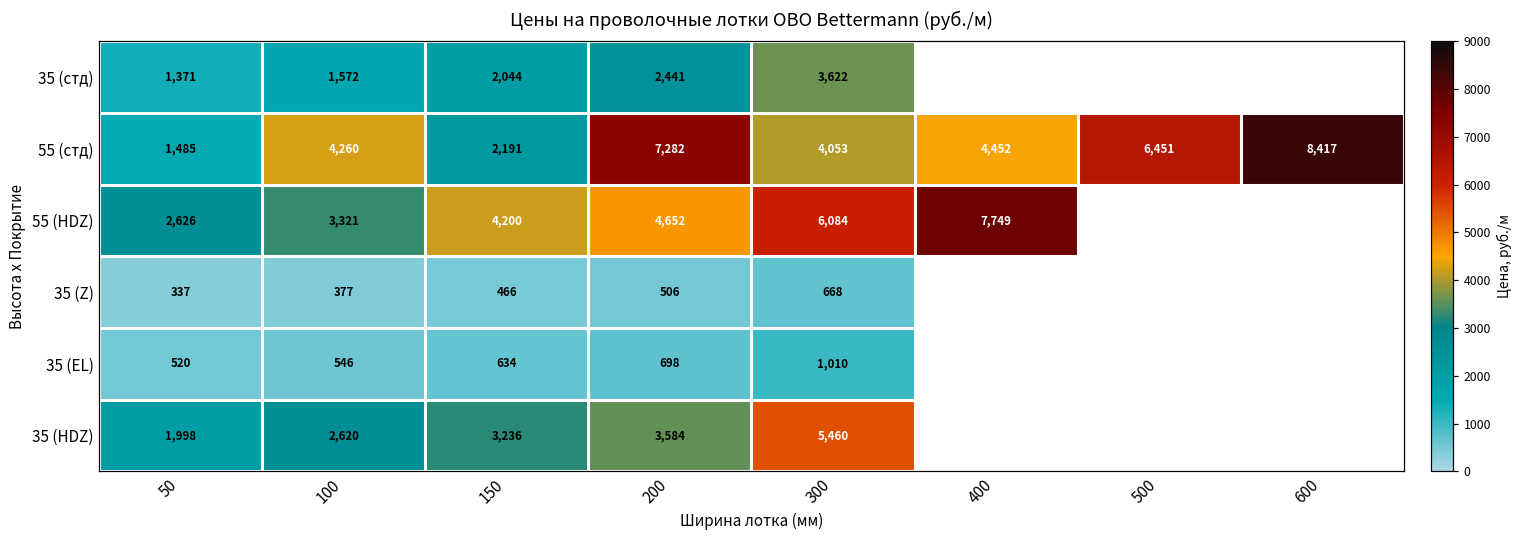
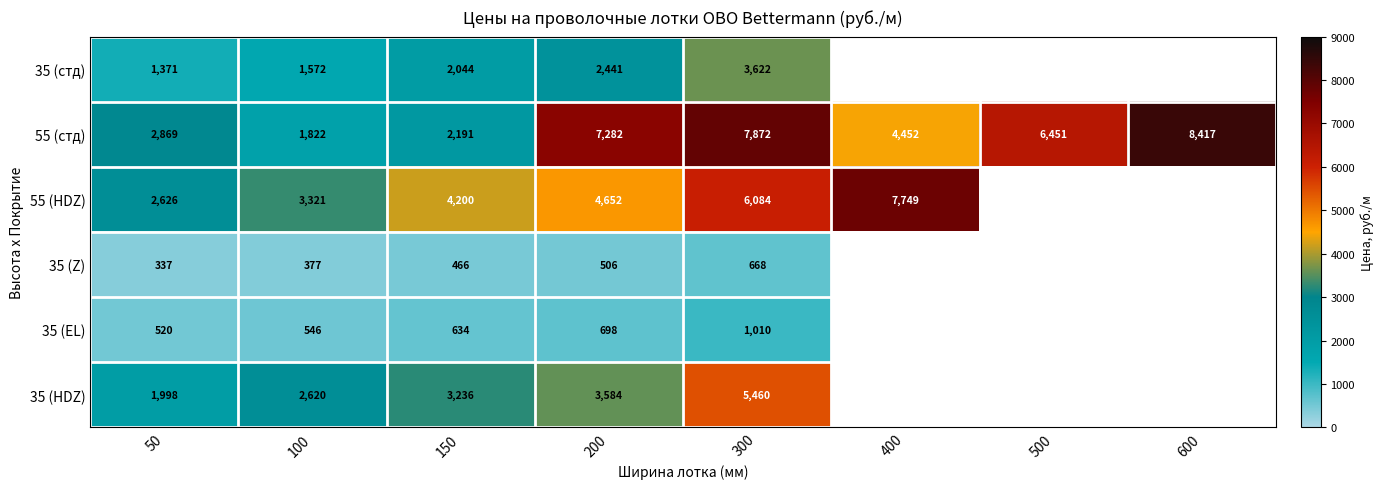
  {
    "35 (стд)": {
      "50": "1,371",
      "100": "1,572",
      "150": "2,044",
      "200": "2,441",
      "300": "3,622"
    },
    "55 (стд)": {
-     "50": "1,485",
-     "100": "4,260",
+     "50": "2,869",
+     "100": "1,822",
      "150": "2,191",
      "200": "7,282",
-     "300": "4,053",
+     "300": "7,872",
      "400": "4,452",
      "500": "6,451",
      "600": "8,417"
    },
    "55 (HDZ)": {
      "50": "2,626",
      "100": "3,321",
      "150": "4,200",
      "200": "4,652",
      "300": "6,084",
      "400": "7,749"
    },
    "35 (Z)": {
      "50": "337",
      "100": "377",
      "150": "466",
      "200": "506",
      "300": "668"
    },
    "35 (EL)": {
      "50": "520",
      "100": "546",
      "150": "634",
      "200": "698",
      "300": "1,010"
    },
    "35 (HDZ)": {
      "50": "1,998",
      "100": "2,620",
      "150": "3,236",
      "200": "3,584",
      "300": "5,460"
    }
  }
